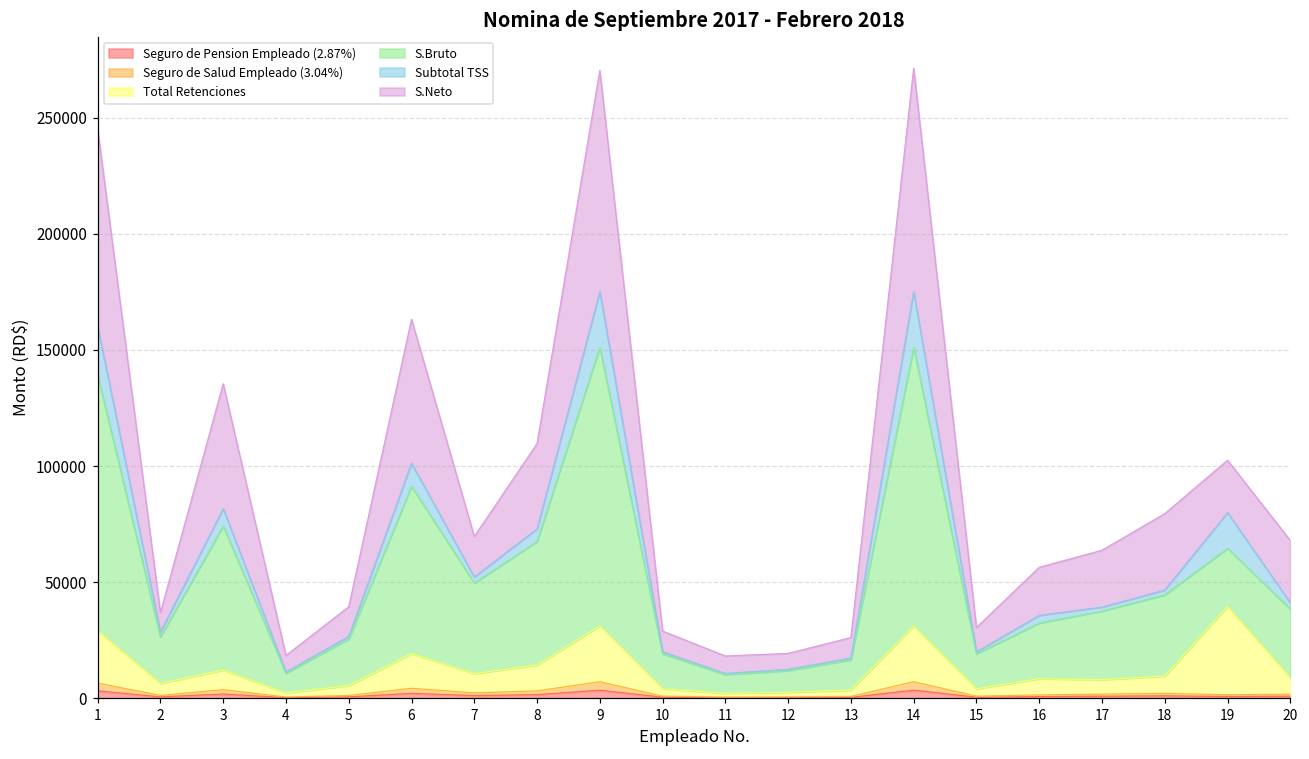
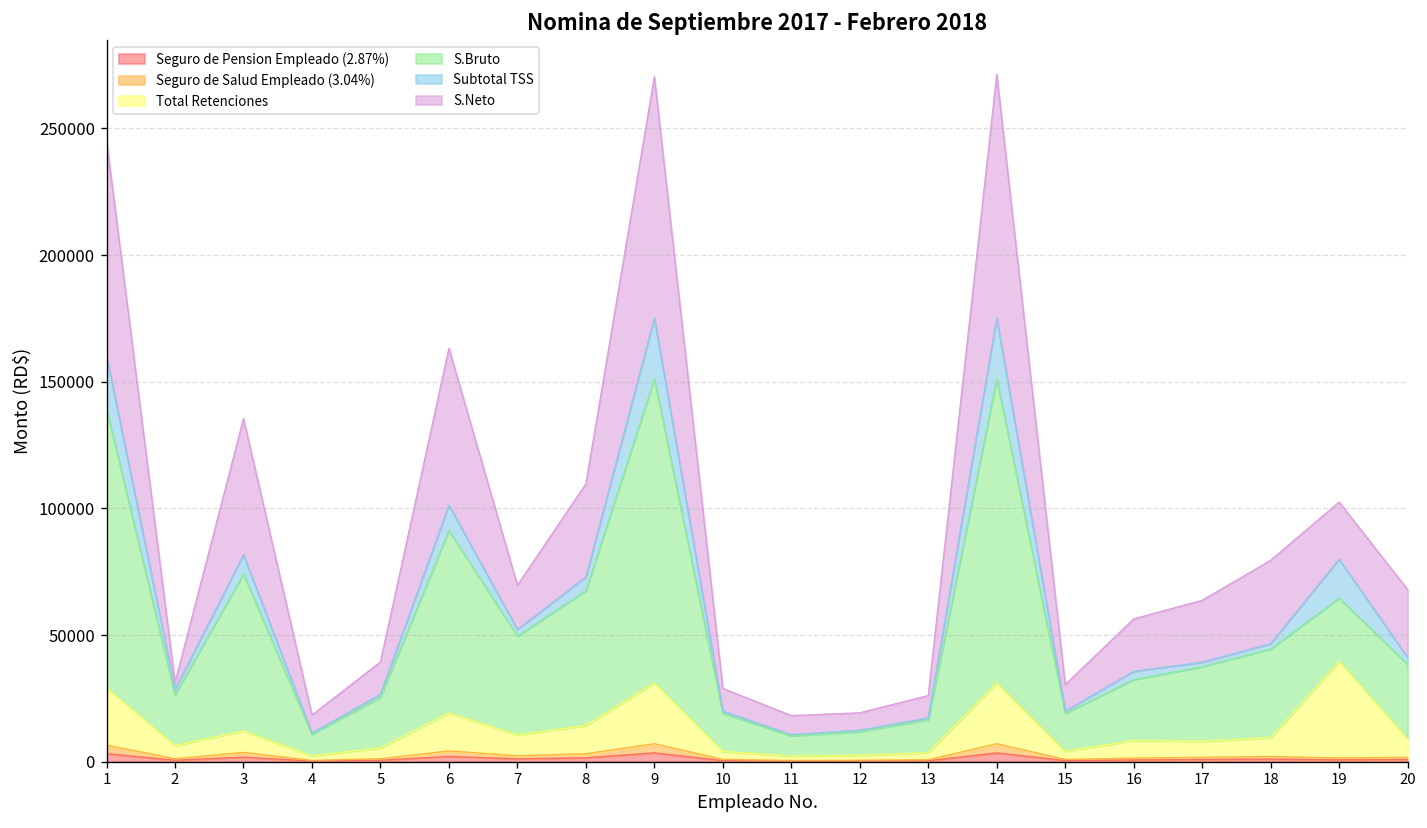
  {
    "Seguro de Pension Empleado (2.87%)": {
      "1": 3000,
      "3": 2000,
      "6": 2000,
      "8": 2000,
      "9": 3000,
      "14": 3000
    },
    "Seguro de Salud Empleado (3.04%)": {
      "1": 3000,
      "3": 2000,
      "6": 2000,
      "8": 2000,
      "9": 4000,
      "14": 4000
    },
    "Total Retenciones": {
      "1": 23000,
      "2": 5000,
      "3": 8000,
      "4": 2000,
      "5": 4000,
      "6": 15000,
      "7": 8000,
      "8": 11000,
      "9": 24000,
      "10": 3000,
      "11": 2000,
      "12": 2000,
      "13": 3000,
      "14": 24000,
      "15": 3000,
      "16": 7000,
      "17": 6000,
      "18": 7000,
      "19": 38000,
      "20": 7000
    },
    "S.Bruto": {
      "1": 110000,
      "2": 20000,
      "3": 62000,
      "6": 72000,
      "7": 39000,
      "8": 53000,
      "9": 120000,
      "14": 120000,
      "16": 24000,
      "17": 29000,
      "18": 35000,
      "19": 25000,
      "20": 30000
    },
    "Subtotal TSS": {
      "1": 21000,
      "2": 2000,
      "3": 8000,
      "6": 10000,
      "7": 3000,
      "8": 5000,
      "9": 24000,
      "14": 24000,
      "16": 3000,
      "17": 2000,
      "18": 2000,
      "19": 15000,
      "20": 3000
    },
    "S.Neto": {
      "1": 85000,
-     "2": 8000,
+     "2": 3000,
      "3": 54000,
      "4": 7000,
      "5": 13000,
      "6": 62000,
      "7": 17000,
      "8": 37000,
      "9": 95000,
      "10": 9000,
      "11": 8000,
      "12": 7000,
      "13": 9000,
      "14": 96000,
      "15": 10000,
      "16": 21000,
      "17": 24000,
      "18": 33000,
      "19": 23000,
      "20": 27000
    }
  }
